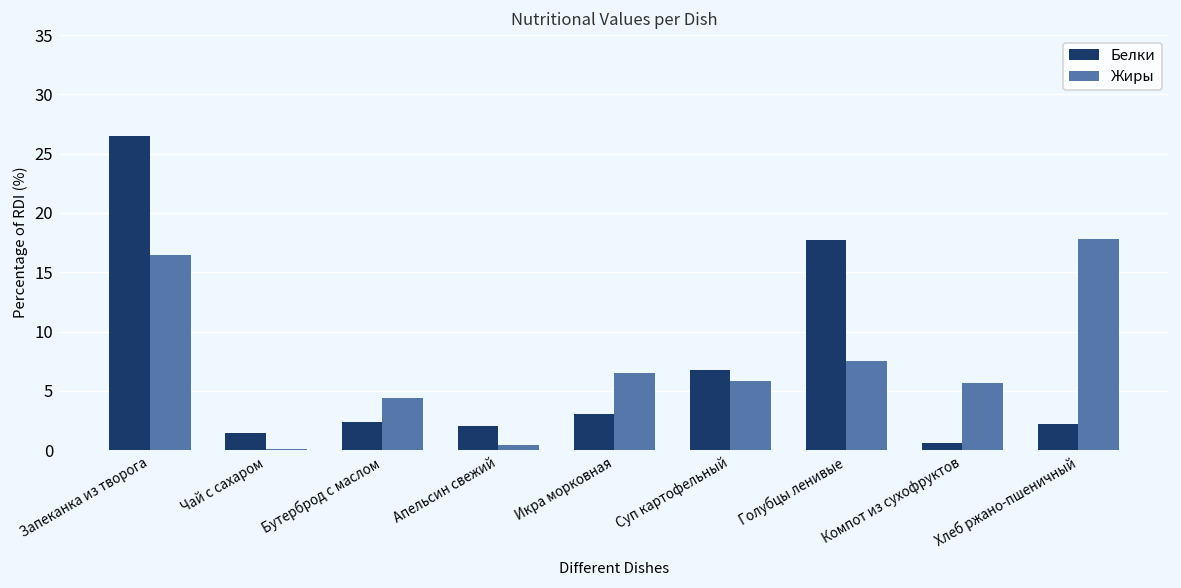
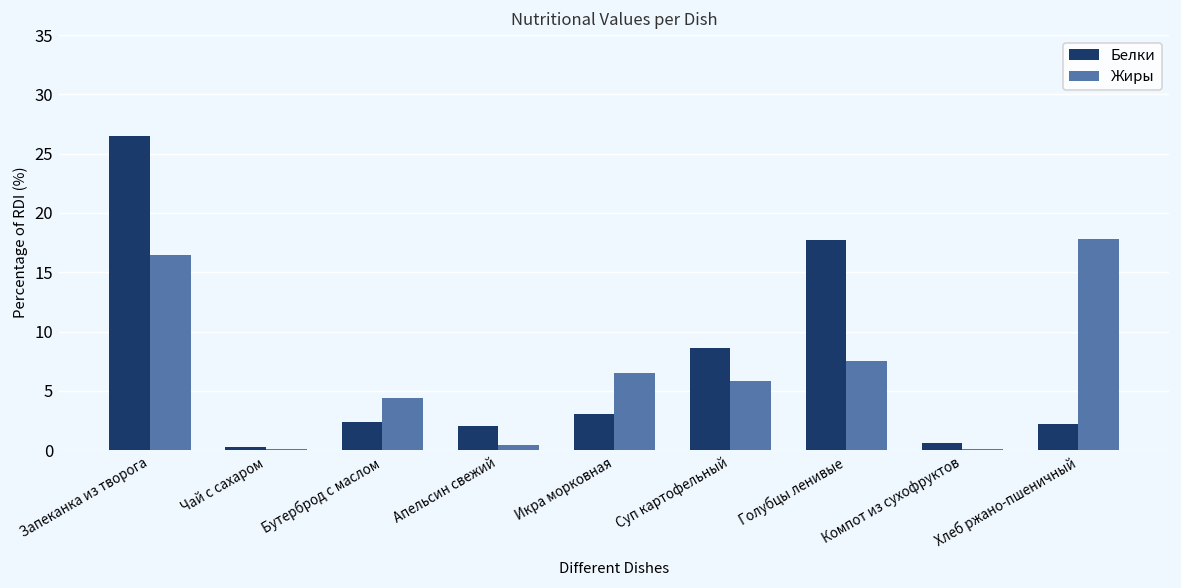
  {
    "Белки": {
      "Запеканка из творога": 27,
-     "Чай с сахаром": 1,
+     "Чай с сахаром": 0,
      "Бутерброд с маслом": 2,
      "Апельсин свежий": 2,
      "Икра морковная": 3,
-     "Суп картофельный": 7,
+     "Суп картофельный": 9,
      "Голубцы ленивые": 18,
      "Компот из сухофруктов": 1,
      "Хлеб ржано-пшеничный": 2
    },
    "Жиры": {
      "Запеканка из творога": 16,
      "Бутерброд с маслом": 4,
      "Апельсин свежий": 0,
      "Икра морковная": 6,
      "Суп картофельный": 6,
      "Голубцы ленивые": 8,
-     "Компот из сухофруктов": 6,
+     "Компот из сухофруктов": 0,
      "Хлеб ржано-пшеничный": 18
    }
  }
